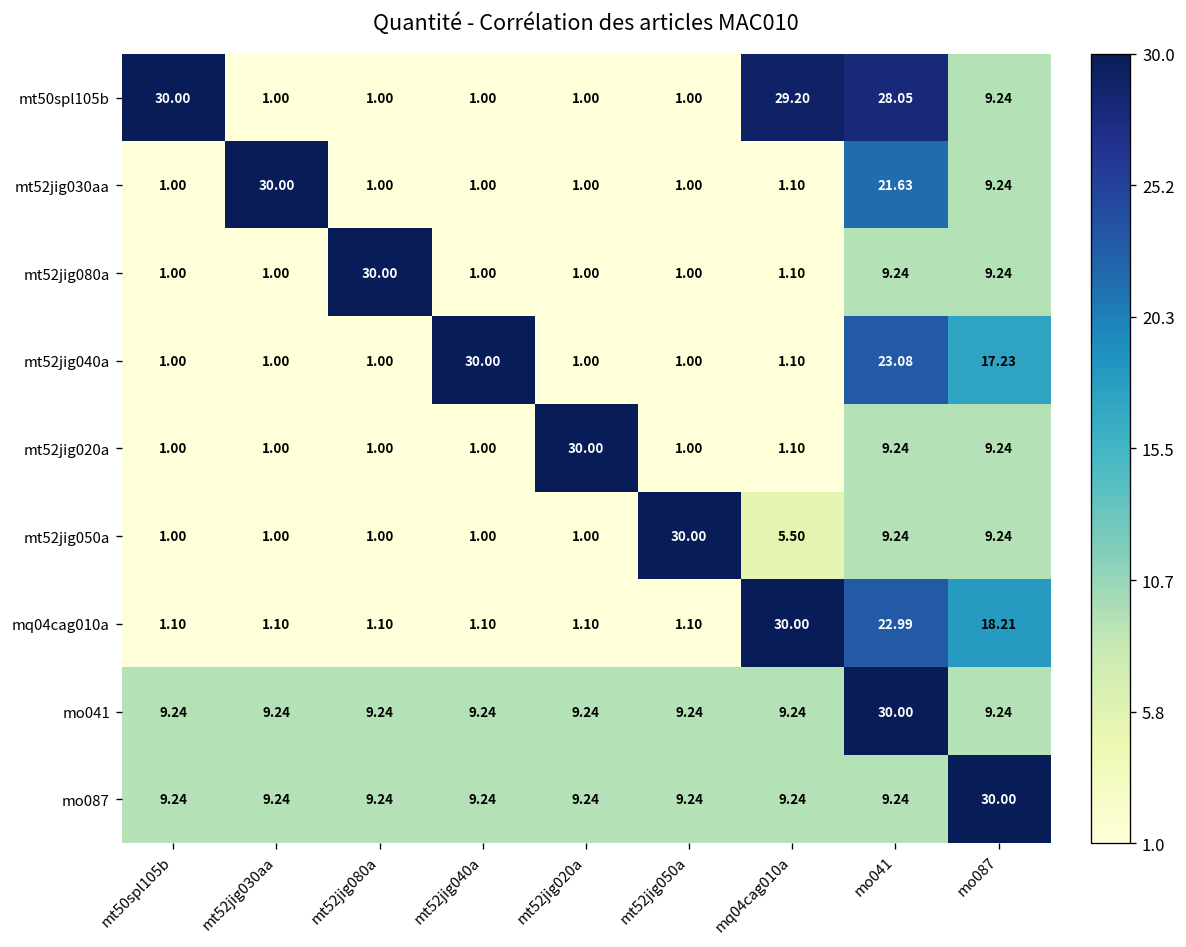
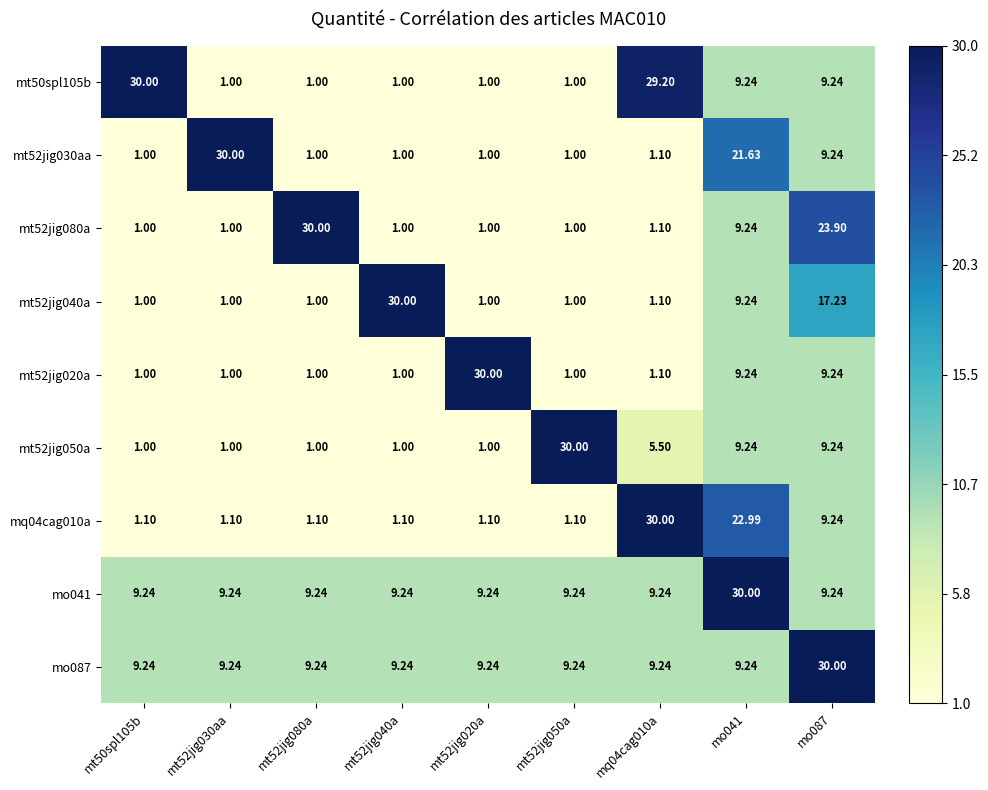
  {
    "mt50spl105b": {
      "mt50spl105b": 30.00,
      "mt52jig030aa": 1.00,
      "mt52jig080a": 1.00,
      "mt52jig040a": 1.00,
      "mt52jig020a": 1.00,
      "mt52jig050a": 1.00,
      "mq04cag010a": 29.20,
-     "mo041": 28.05,
+     "mo041": 9.24,
      "mo087": 9.24
    },
    "mt52jig030aa": {
      "mt50spl105b": 1.00,
      "mt52jig030aa": 30.00,
      "mt52jig080a": 1.00,
      "mt52jig040a": 1.00,
      "mt52jig020a": 1.00,
      "mt52jig050a": 1.00,
      "mq04cag010a": 1.10,
      "mo041": 21.63,
      "mo087": 9.24
    },
    "mt52jig080a": {
      "mt50spl105b": 1.00,
      "mt52jig030aa": 1.00,
      "mt52jig080a": 30.00,
      "mt52jig040a": 1.00,
      "mt52jig020a": 1.00,
      "mt52jig050a": 1.00,
      "mq04cag010a": 1.10,
      "mo041": 9.24,
-     "mo087": 9.24
+     "mo087": 23.90
    },
    "mt52jig040a": {
      "mt50spl105b": 1.00,
      "mt52jig030aa": 1.00,
      "mt52jig080a": 1.00,
      "mt52jig040a": 30.00,
      "mt52jig020a": 1.00,
      "mt52jig050a": 1.00,
      "mq04cag010a": 1.10,
-     "mo041": 23.08,
+     "mo041": 9.24,
      "mo087": 17.23
    },
    "mt52jig020a": {
      "mt50spl105b": 1.00,
      "mt52jig030aa": 1.00,
      "mt52jig080a": 1.00,
      "mt52jig040a": 1.00,
      "mt52jig020a": 30.00,
      "mt52jig050a": 1.00,
      "mq04cag010a": 1.10,
      "mo041": 9.24,
      "mo087": 9.24
    },
    "mt52jig050a": {
      "mt50spl105b": 1.00,
      "mt52jig030aa": 1.00,
      "mt52jig080a": 1.00,
      "mt52jig040a": 1.00,
      "mt52jig020a": 1.00,
      "mt52jig050a": 30.00,
      "mq04cag010a": 5.50,
      "mo041": 9.24,
      "mo087": 9.24
    },
    "mq04cag010a": {
      "mt50spl105b": 1.10,
      "mt52jig030aa": 1.10,
      "mt52jig080a": 1.10,
      "mt52jig040a": 1.10,
      "mt52jig020a": 1.10,
      "mt52jig050a": 1.10,
      "mq04cag010a": 30.00,
      "mo041": 22.99,
-     "mo087": 18.21
+     "mo087": 9.24
    },
    "mo041": {
      "mt50spl105b": 9.24,
      "mt52jig030aa": 9.24,
      "mt52jig080a": 9.24,
      "mt52jig040a": 9.24,
      "mt52jig020a": 9.24,
      "mt52jig050a": 9.24,
      "mq04cag010a": 9.24,
      "mo041": 30.00,
      "mo087": 9.24
    },
    "mo087": {
      "mt50spl105b": 9.24,
      "mt52jig030aa": 9.24,
      "mt52jig080a": 9.24,
      "mt52jig040a": 9.24,
      "mt52jig020a": 9.24,
      "mt52jig050a": 9.24,
      "mq04cag010a": 9.24,
      "mo041": 9.24,
      "mo087": 30.00
    }
  }
